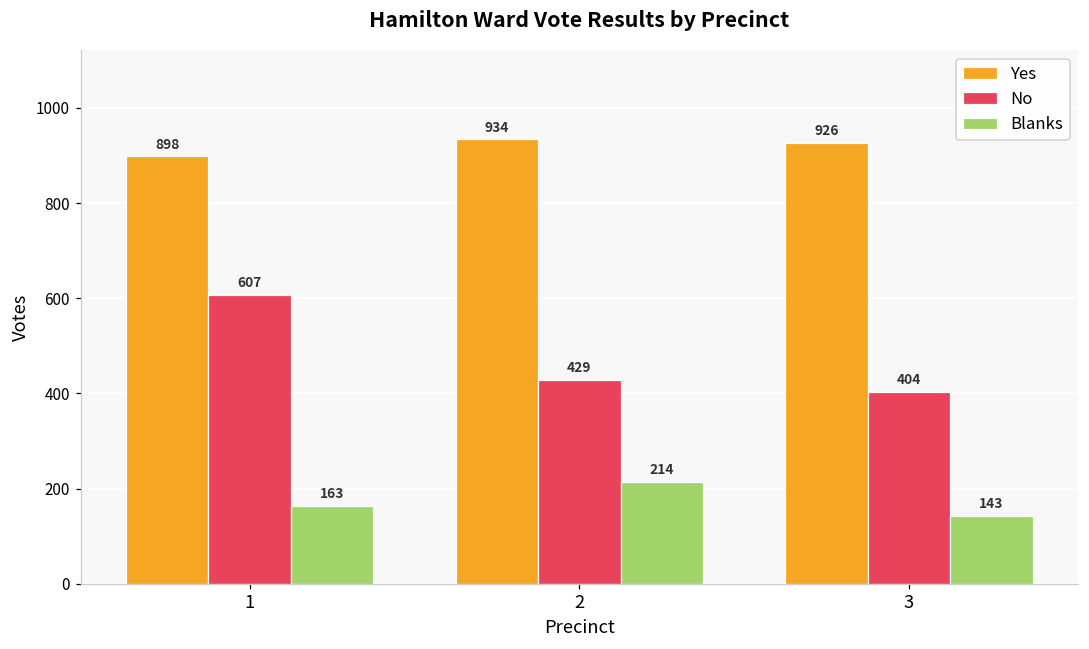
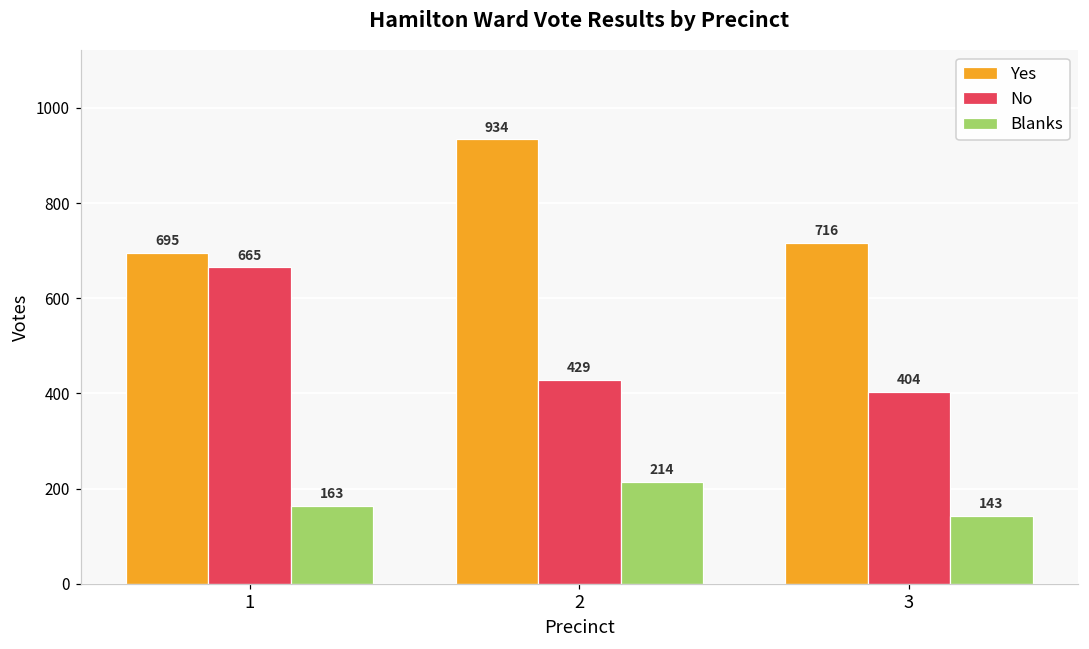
  {
    "Yes": {
-     "1": 898,
+     "1": 695,
      "2": 934,
-     "3": 926
+     "3": 716
    },
    "No": {
-     "1": 607,
+     "1": 665,
      "2": 429,
      "3": 404
    },
    "Blanks": {
      "1": 163,
      "2": 214,
      "3": 143
    }
  }
